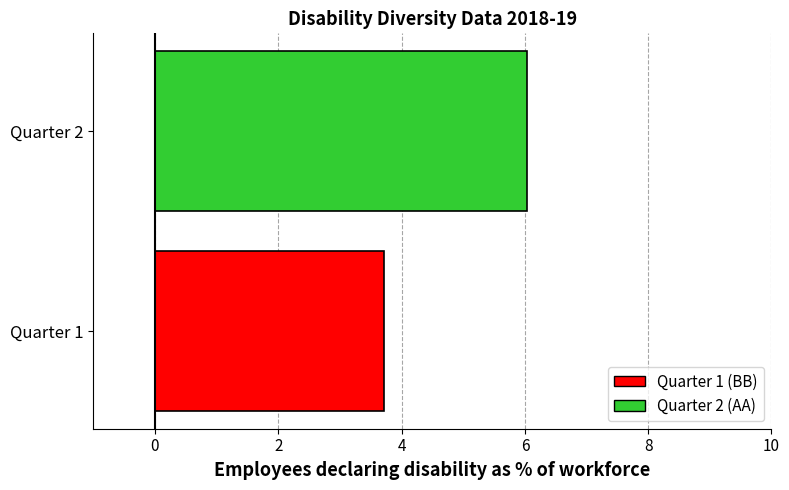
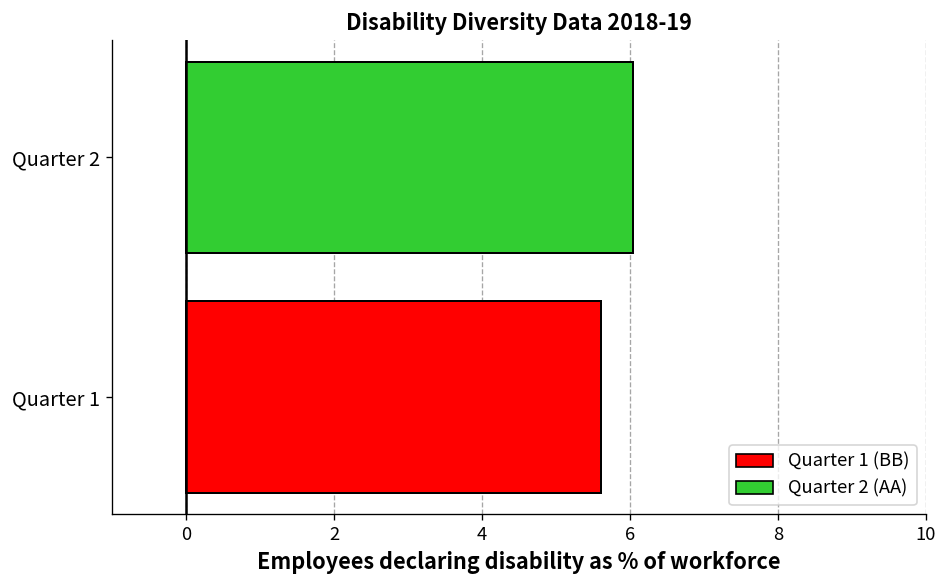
  {
    "Quarter 2": 6.0,
-   "Quarter 1": 3.7
+   "Quarter 1": 5.6
  }
